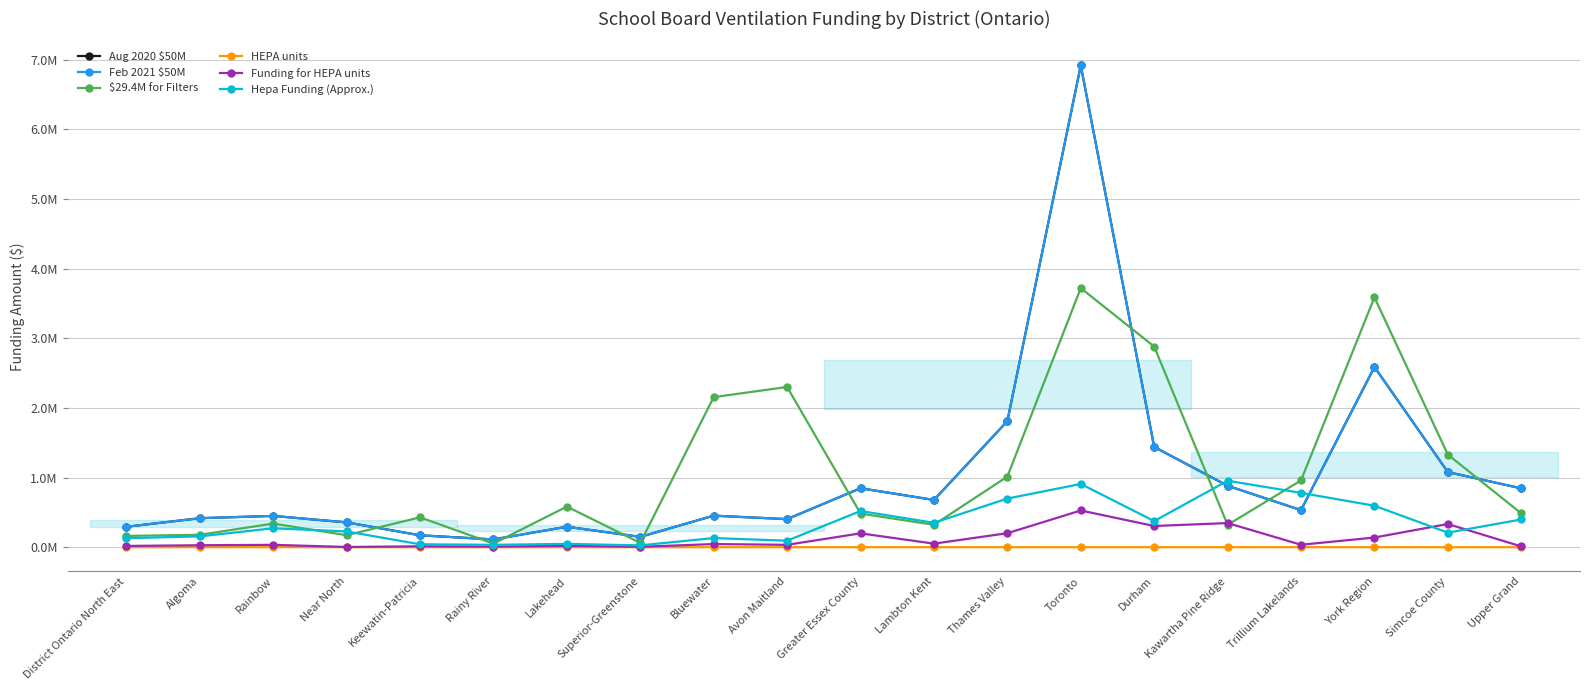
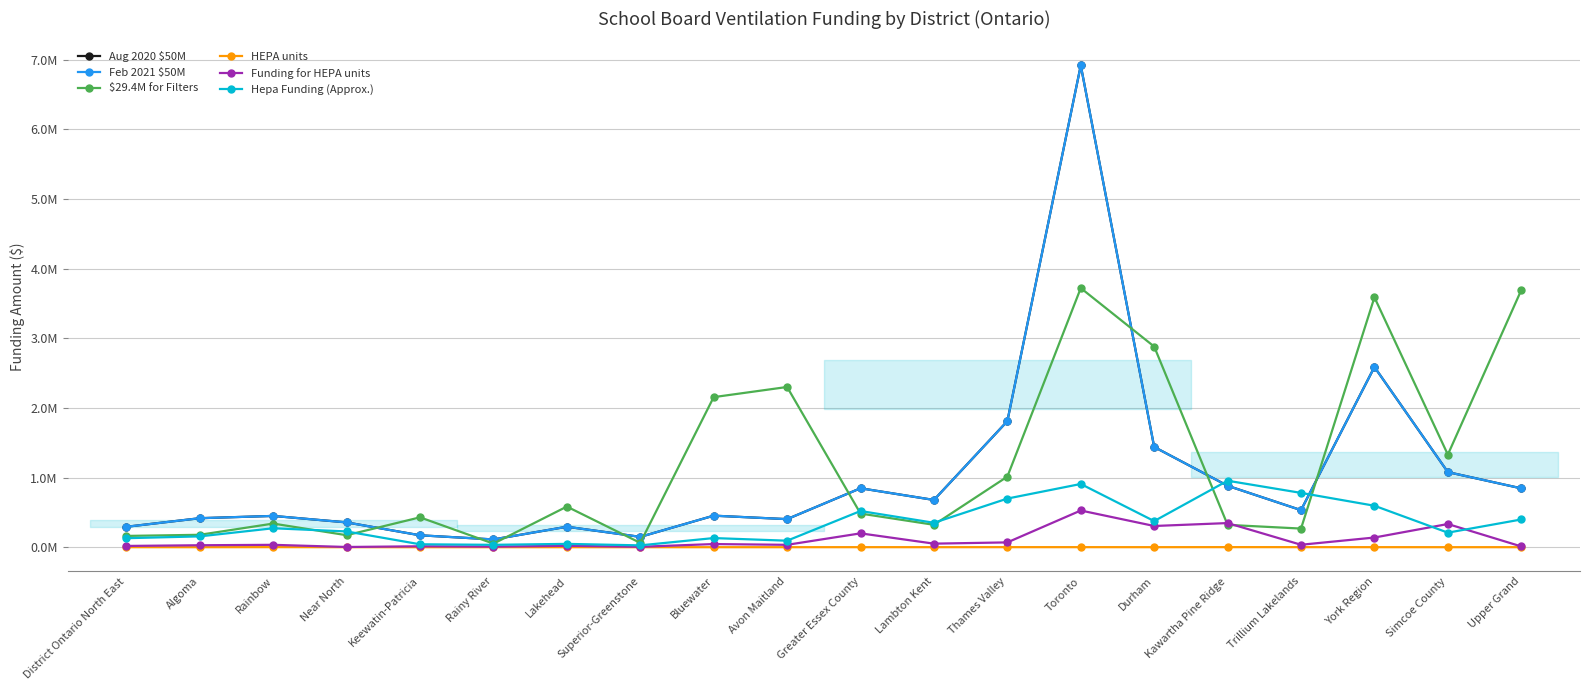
  {
    "$29.4M for Filters": {
      "Rainbow": 300000,
      "Near North": 200000,
      "Keewatin-Patricia": 400000,
      "Lakehead": 600000,
      "Bluewater": 2200000,
      "Avon Maitland": 2300000,
      "Greater Essex County": 500000,
      "Thames Valley": 1000000,
      "Toronto": 3700000,
      "Durham": 2900000,
-     "Trillium Lakelands": 1000000,
+     "Trillium Lakelands": 300000,
      "York Region": 3600000,
      "Simcoe County": 1300000,
-     "Upper Grand": 500000
+     "Upper Grand": 3700000
    },
    "HEPA units": {
      "Bluewater": 0,
      "Greater Essex County": 0,
      "Lambton Kent": 0,
      "Thames Valley": 0,
      "Toronto": 0,
      "Durham": 0,
      "Kawartha Pine Ridge": 0,
      "York Region": 0,
      "Simcoe County": 0
    },
    "Funding for HEPA units": {
      "Bluewater": 0,
      "Greater Essex County": 200000,
      "Lambton Kent": 100000,
-     "Thames Valley": 200000,
+     "Thames Valley": 100000,
      "Toronto": 500000,
      "Durham": 300000,
      "York Region": 100000,
      "Simcoe County": 300000
    }
  }
